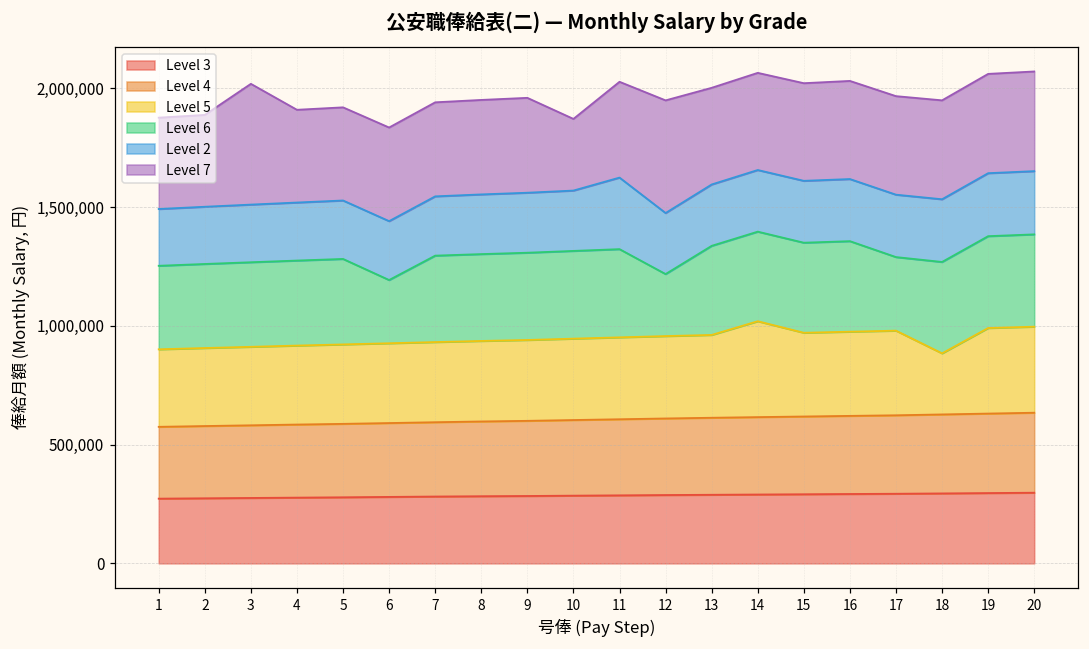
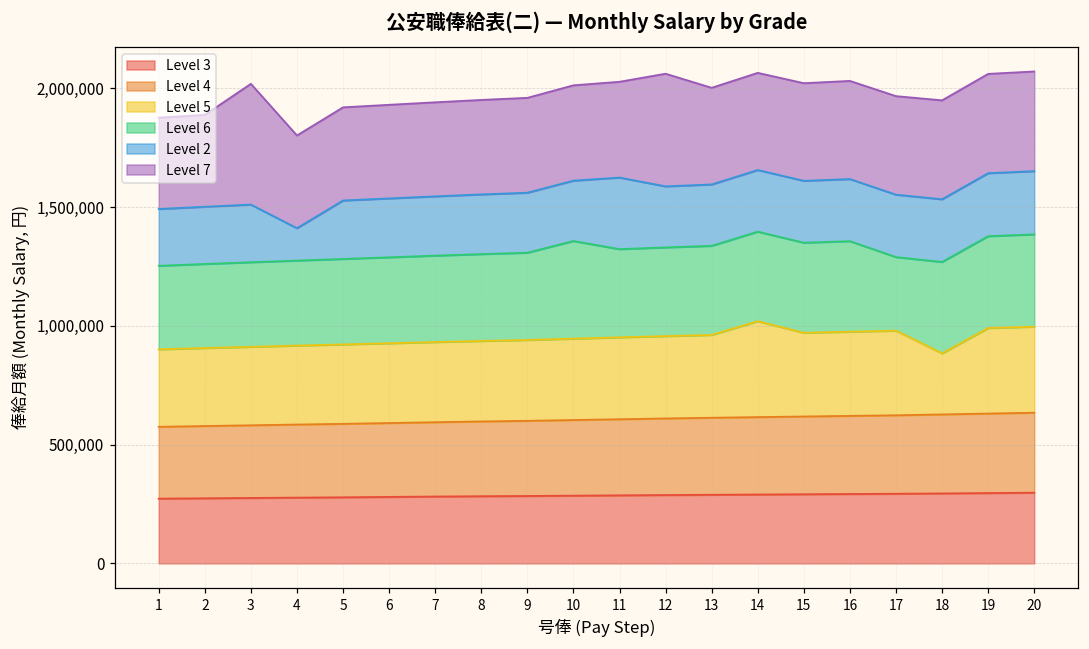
  {
    "Level 5": {
      "1": "330,000",
      "2": "330,000",
      "3": "330,000",
      "4": "330,000",
      "5": "330,000",
      "6": "340,000",
      "7": "340,000",
      "8": "340,000",
      "9": "340,000",
      "10": "340,000",
      "11": "350,000",
      "12": "350,000",
      "13": "350,000",
      "14": "400,000",
      "15": "350,000",
      "16": "350,000",
      "17": "360,000",
      "18": "260,000",
      "19": "360,000",
      "20": "360,000"
    },
    "Level 6": {
      "1": "350,000",
      "2": "350,000",
      "3": "360,000",
      "4": "360,000",
      "5": "360,000",
-     "6": "270,000",
+     "6": "360,000",
      "7": "360,000",
      "8": "370,000",
      "9": "370,000",
-     "10": "370,000",
+     "10": "410,000",
      "11": "370,000",
-     "12": "260,000",
+     "12": "370,000",
      "13": "380,000",
      "14": "380,000",
      "15": "380,000",
      "16": "380,000",
      "17": "310,000",
      "18": "380,000",
      "19": "390,000",
      "20": "390,000"
    },
    "Level 2": {
      "1": "240,000",
      "2": "240,000",
      "3": "240,000",
-     "4": "240,000",
+     "4": "140,000",
      "5": "250,000",
      "6": "250,000",
      "7": "250,000",
      "8": "250,000",
      "9": "250,000",
      "10": "250,000",
      "11": "300,000",
      "12": "260,000",
      "13": "260,000",
      "14": "260,000",
      "15": "260,000",
      "16": "260,000",
      "17": "260,000",
      "18": "260,000",
      "19": "270,000",
      "20": "270,000"
    },
    "Level 7": {
      "3": "510,000",
      "4": "390,000",
      "5": "390,000",
      "6": "390,000",
      "7": "400,000",
      "8": "400,000",
      "9": "400,000",
-     "10": "300,000",
+     "10": "400,000",
      "11": "400,000",
      "12": "470,000",
      "13": "410,000",
      "14": "410,000",
      "15": "410,000",
      "16": "410,000",
      "17": "420,000",
      "18": "420,000",
      "19": "420,000",
      "20": "420,000"
    }
  }
